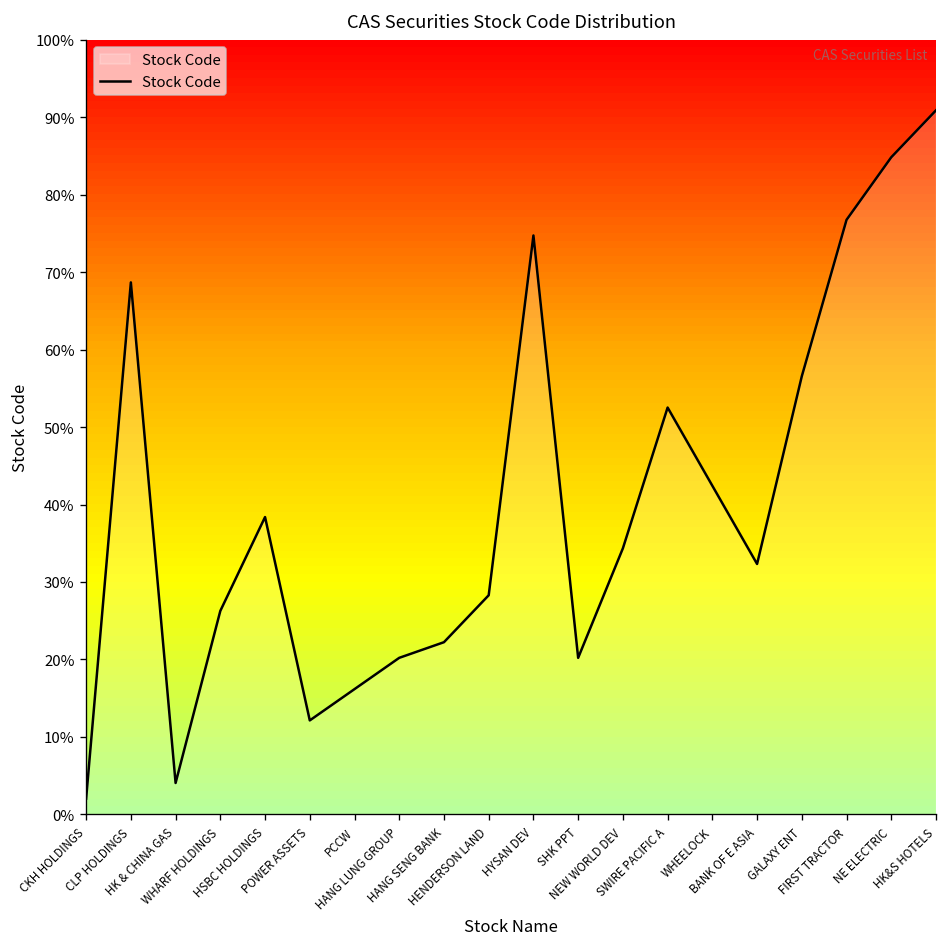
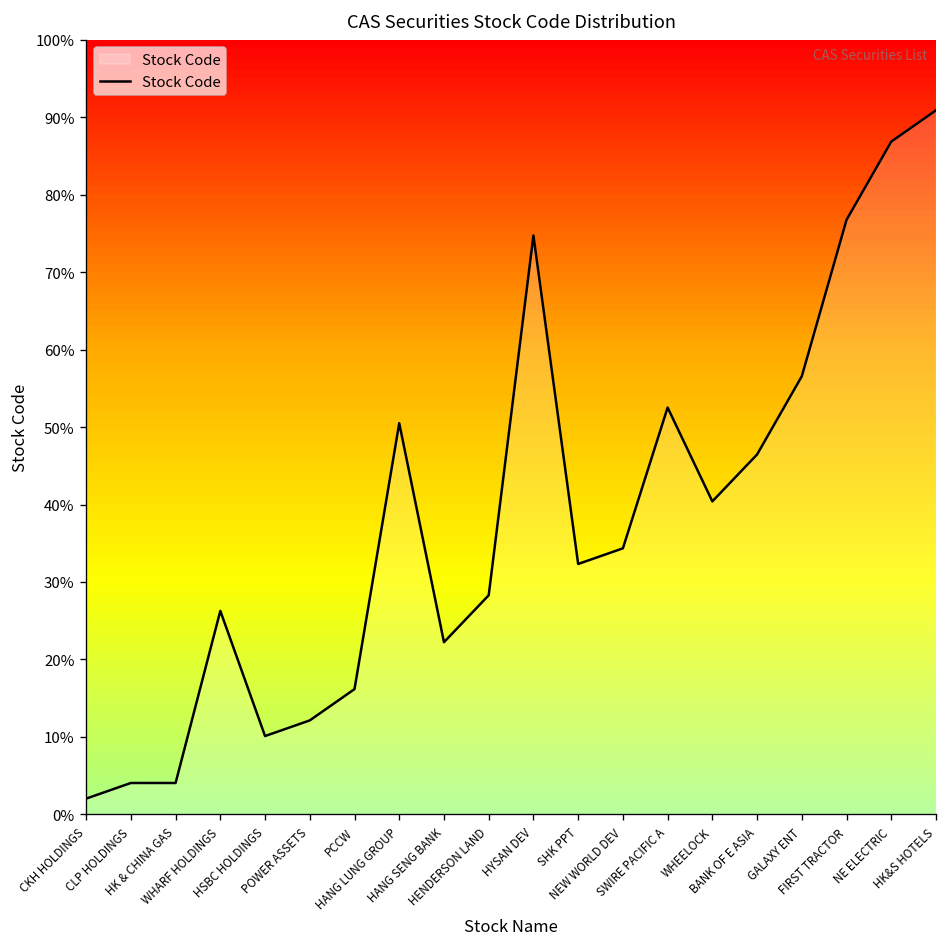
  {
    "CKH HOLDINGS": "2%",
-   "CLP HOLDINGS": "69%",
+   "CLP HOLDINGS": "4%",
    "HK & CHINA GAS": "4%",
    "WHARF HOLDINGS": "26%",
-   "HSBC HOLDINGS": "38%",
+   "HSBC HOLDINGS": "10%",
    "POWER ASSETS": "12%",
    "PCCW": "16%",
-   "HANG LUNG GROUP": "20%",
+   "HANG LUNG GROUP": "51%",
    "HANG SENG BANK": "22%",
    "HENDERSON LAND": "28%",
    "HYSAN DEV": "75%",
-   "SHK PPT": "20%",
+   "SHK PPT": "32%",
    "NEW WORLD DEV": "34%",
    "SWIRE PACIFIC A": "53%",
-   "WHEELOCK": "42%",
-   "BANK OF E ASIA": "32%",
+   "WHEELOCK": "40%",
+   "BANK OF E ASIA": "46%",
    "GALAXY ENT": "57%",
    "FIRST TRACTOR": "77%",
-   "NE ELECTRIC": "85%",
+   "NE ELECTRIC": "87%",
    "HK&S HOTELS": "91%"
  }
